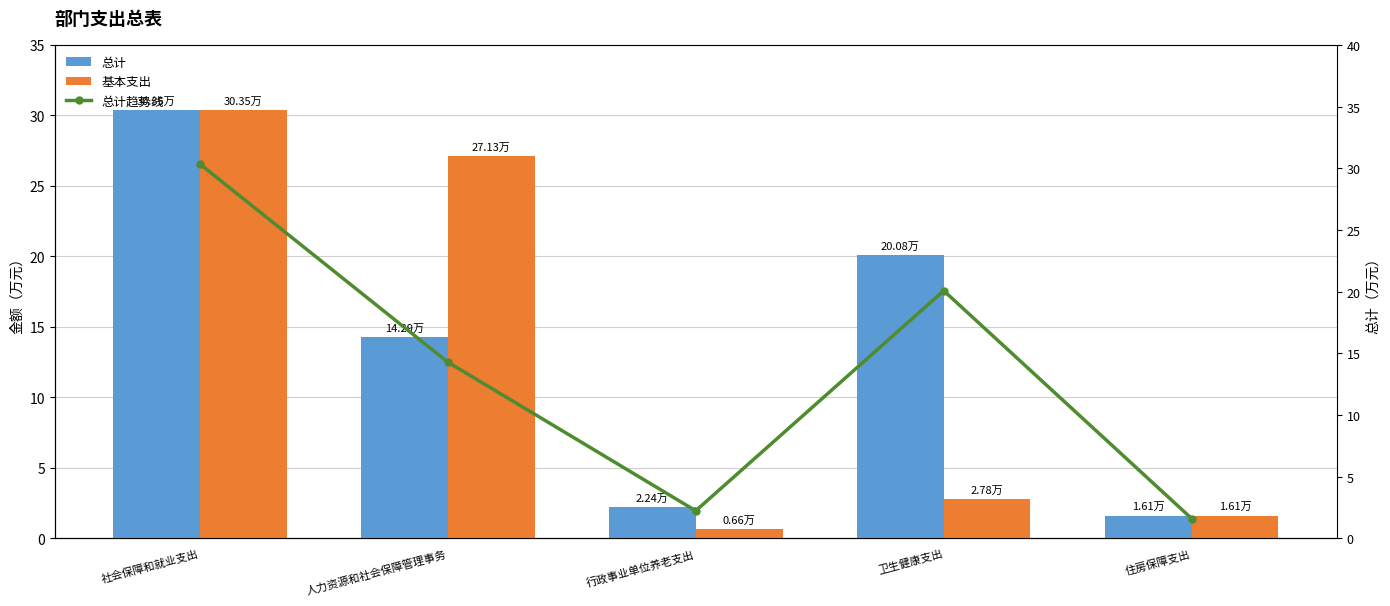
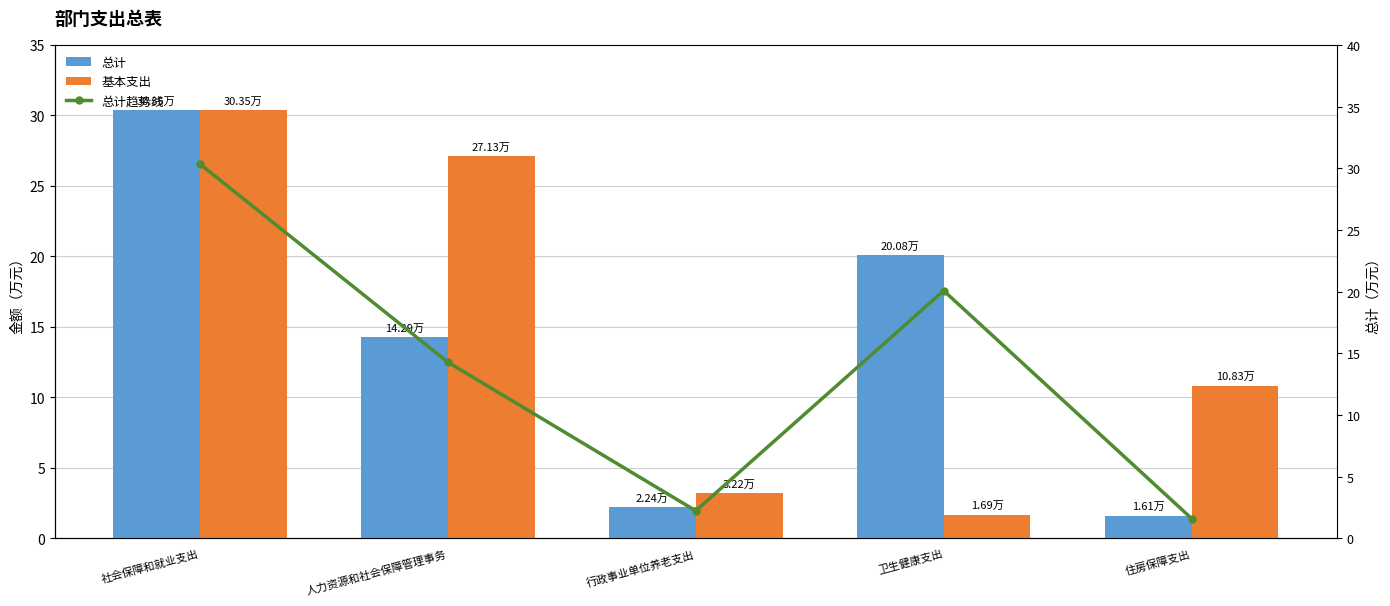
  {
    "总计": {
      "社会保障和就业支出": "30.35万",
      "人力资源和社会保障管理事务": "14.29万",
      "行政事业单位养老支出": "2.24万",
      "卫生健康支出": "20.08万",
      "住房保障支出": "1.61万"
    },
    "基本支出": {
      "社会保障和就业支出": "30.35万",
      "人力资源和社会保障管理事务": "27.13万",
-     "行政事业单位养老支出": "0.66万",
-     "卫生健康支出": "2.78万",
-     "住房保障支出": "1.61万"
+     "行政事业单位养老支出": "3.22万",
+     "卫生健康支出": "1.69万",
+     "住房保障支出": "10.83万"
    }
  }
